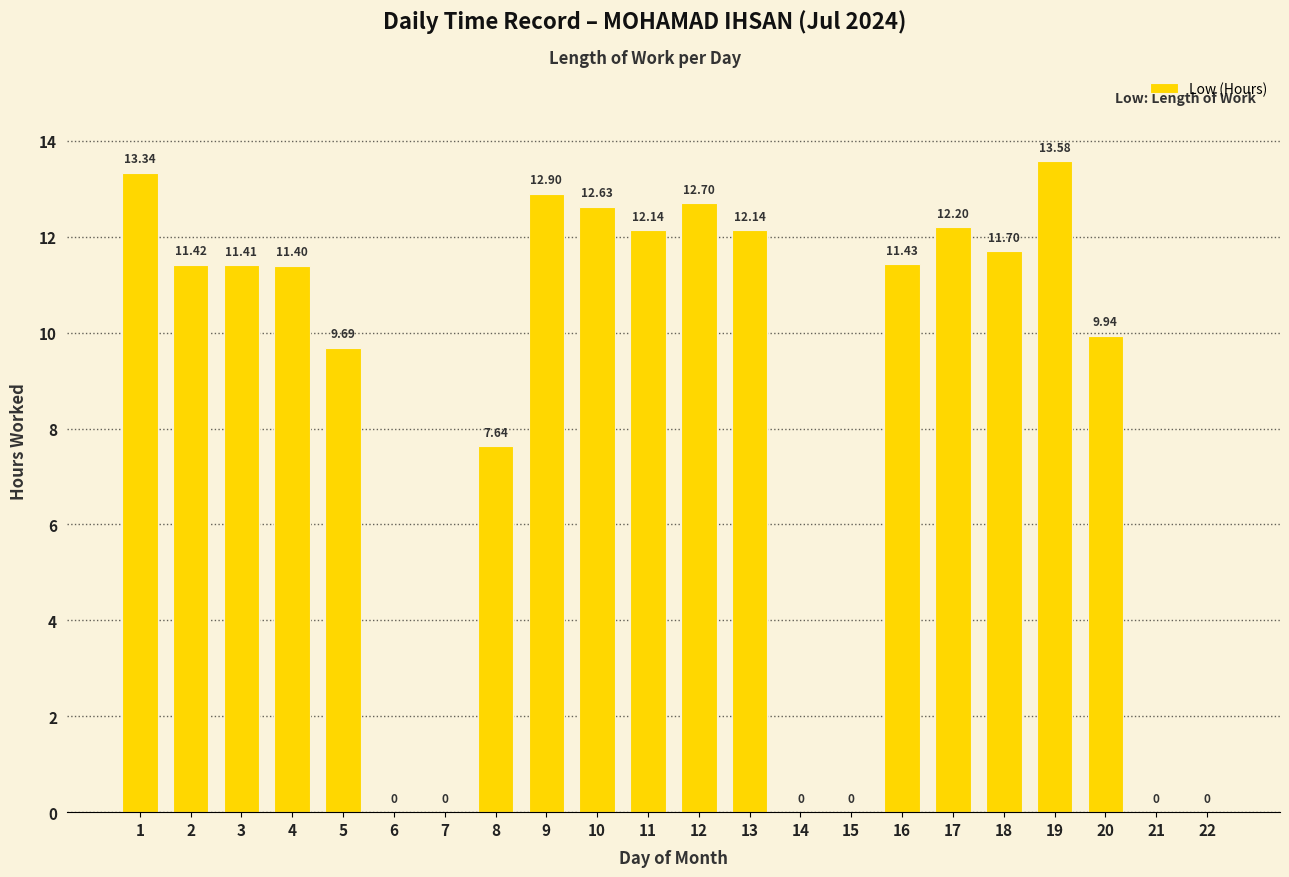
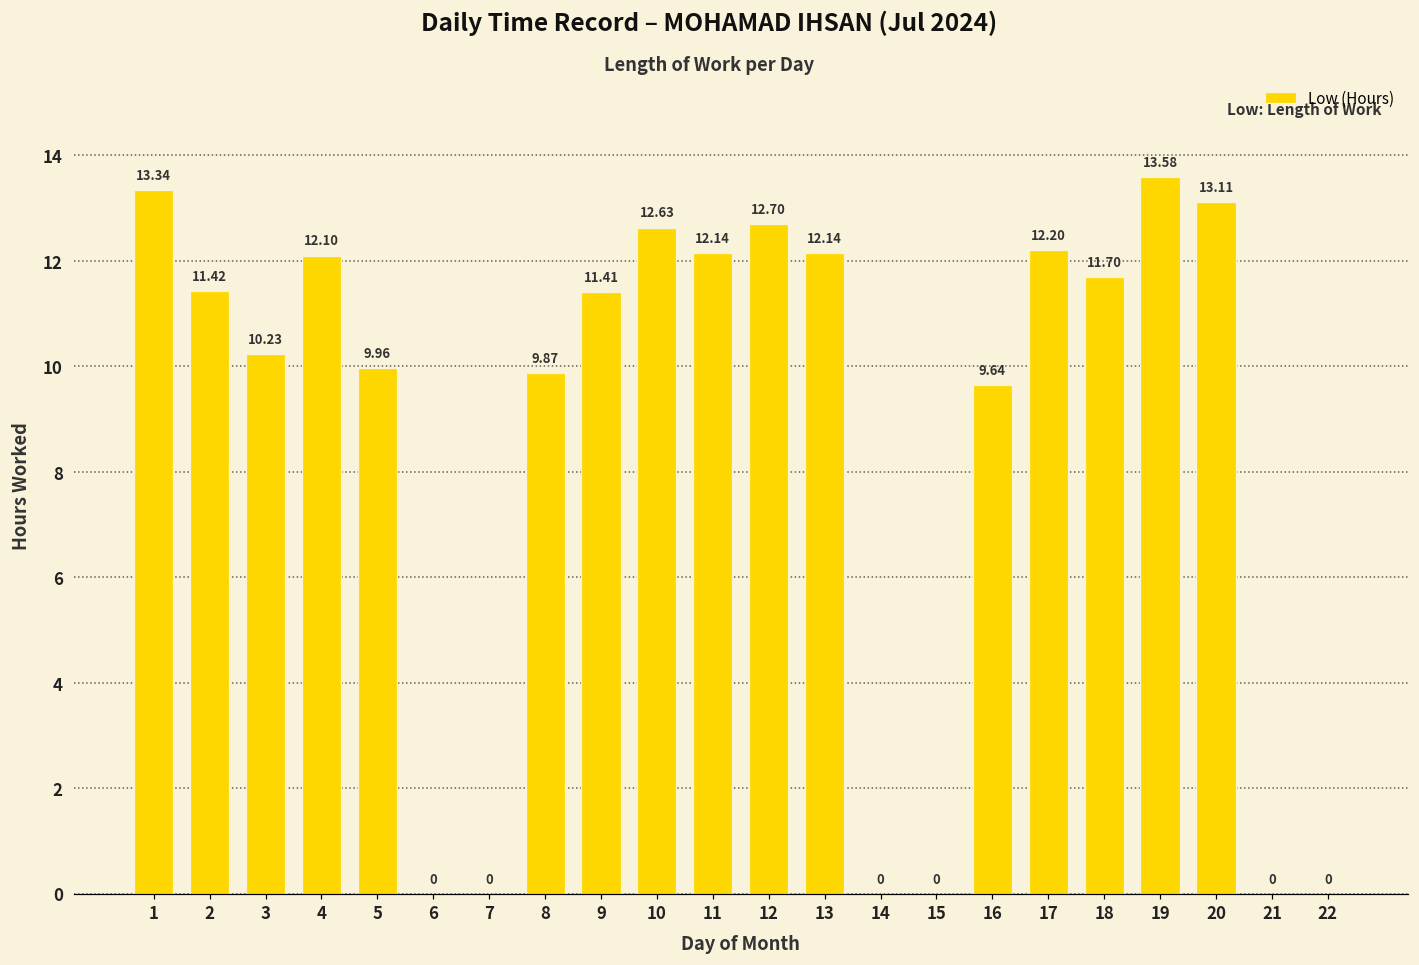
  {
    "1": 13.34,
    "2": 11.42,
-   "3": 11.41,
-   "4": 11.40,
-   "5": 9.69,
+   "3": 10.23,
+   "4": 12.10,
+   "5": 9.96,
    "6": 0,
    "7": 0,
-   "8": 7.64,
-   "9": 12.90,
+   "8": 9.87,
+   "9": 11.41,
    "10": 12.63,
    "11": 12.14,
    "12": 12.70,
    "13": 12.14,
    "14": 0,
    "15": 0,
-   "16": 11.43,
+   "16": 9.64,
    "17": 12.20,
    "18": 11.70,
    "19": 13.58,
-   "20": 9.94,
+   "20": 13.11,
    "21": 0,
    "22": 0
  }
